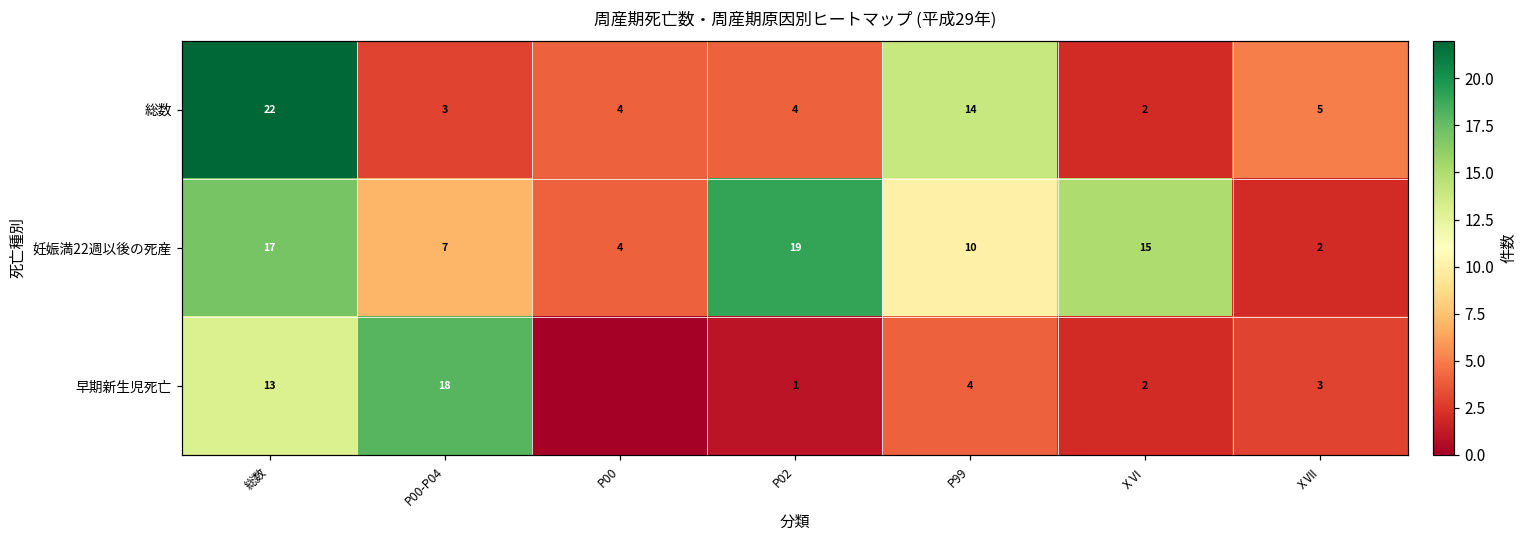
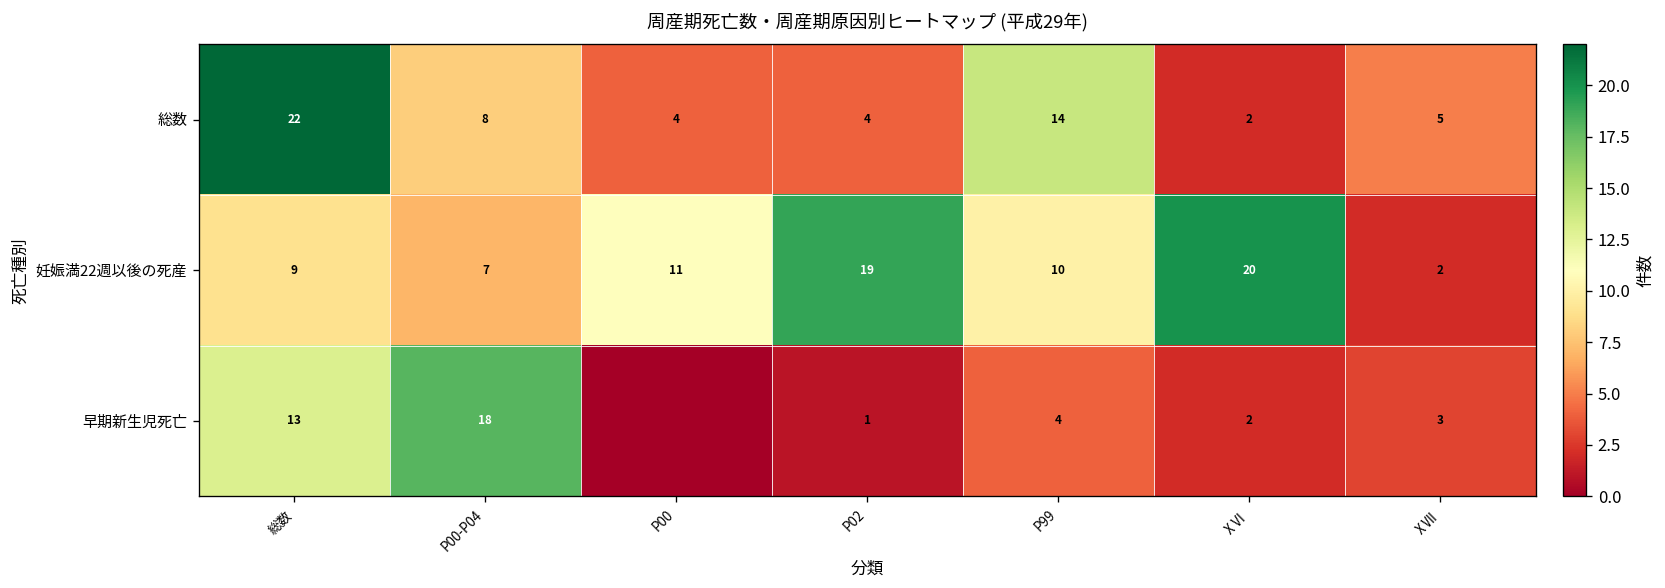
  {
    "総数": {
      "総数": 22,
-     "P00-P04": 3,
+     "P00-P04": 8,
      "P00": 4,
      "P02": 4,
      "P99": 14,
      "ⅩⅥ": 2,
      "ⅩⅦ": 5
    },
    "妊娠満22週以後の死産": {
-     "総数": 17,
+     "総数": 9,
      "P00-P04": 7,
-     "P00": 4,
+     "P00": 11,
      "P02": 19,
      "P99": 10,
-     "ⅩⅥ": 15,
+     "ⅩⅥ": 20,
      "ⅩⅦ": 2
    },
    "早期新生児死亡": {
      "総数": 13,
      "P00-P04": 18,
      "P02": 1,
      "P99": 4,
      "ⅩⅥ": 2,
      "ⅩⅦ": 3
    }
  }
